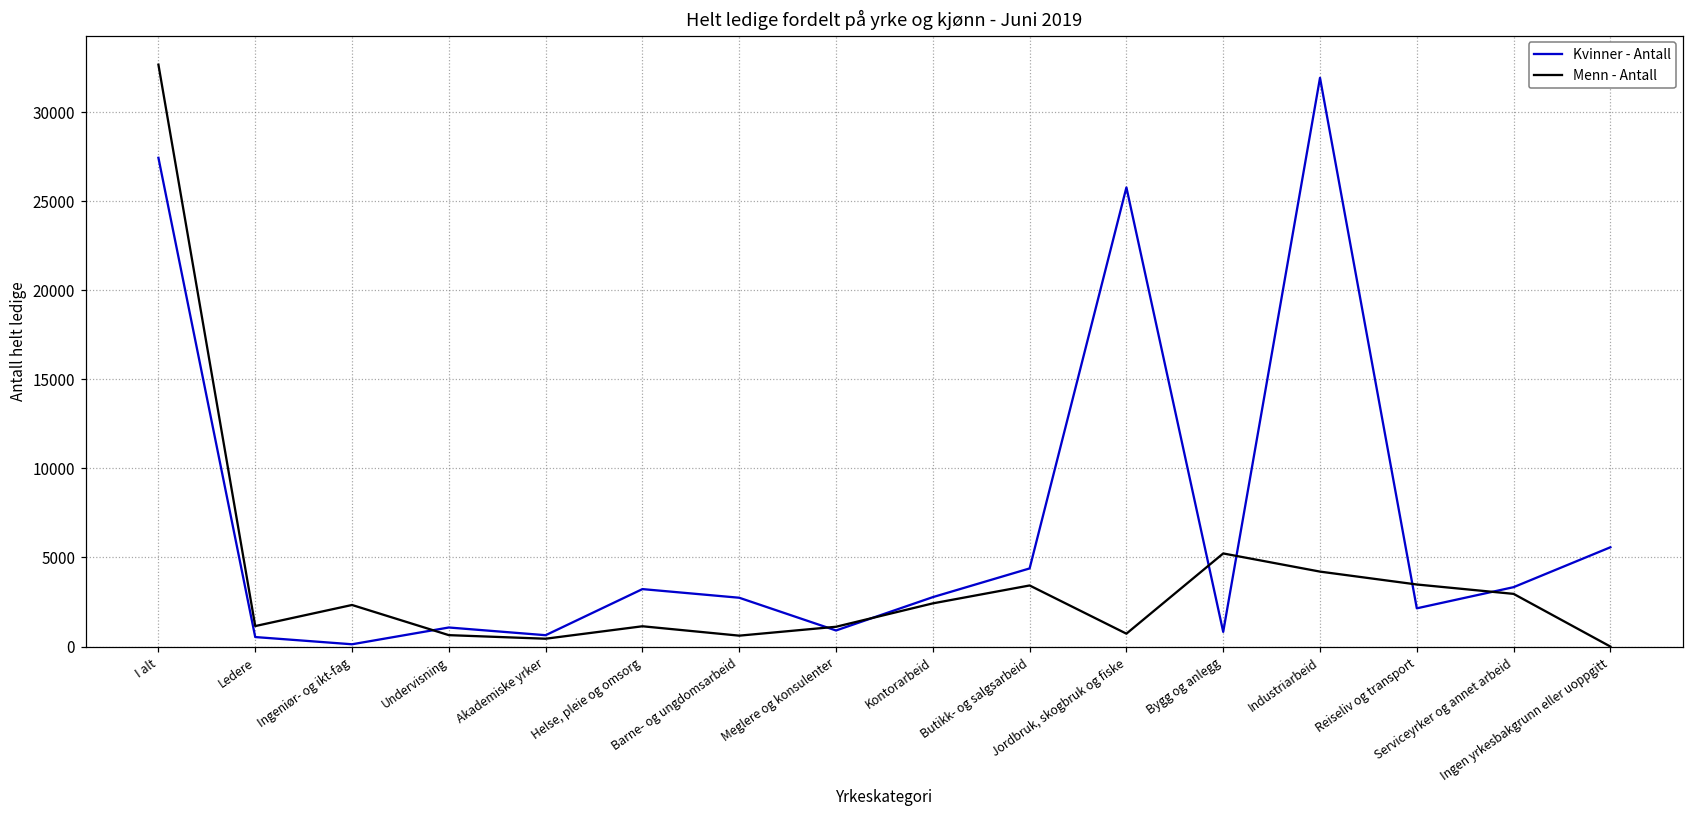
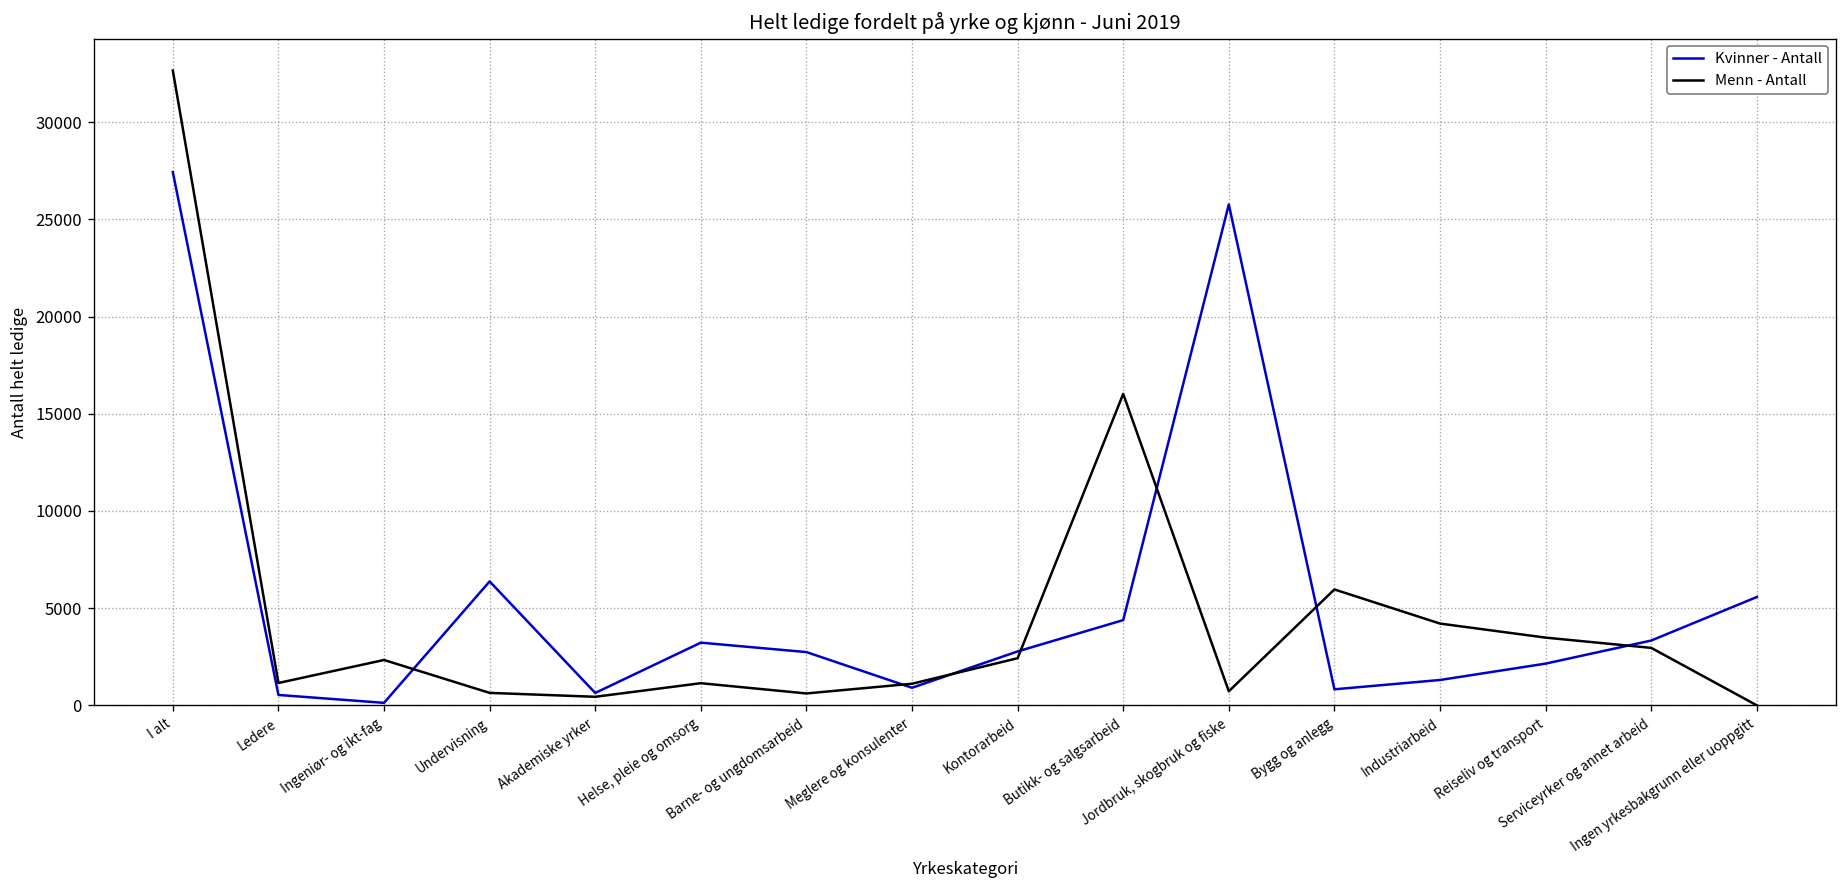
  {
    "Kvinner - Antall": {
      "I alt": 27400,
      "Ledere": 500,
      "Ingeniør- og ikt-fag": 100,
-     "Undervisning": 1100,
+     "Undervisning": 6400,
      "Akademiske yrker": 600,
      "Helse, pleie og omsorg": 3200,
      "Barne- og ungdomsarbeid": 2700,
      "Meglere og konsulenter": 900,
      "Kontorarbeid": 2800,
      "Butikk- og salgsarbeid": 4400,
      "Jordbruk, skogbruk og fiske": 25800,
      "Bygg og anlegg": 800,
-     "Industriarbeid": 31900,
+     "Industriarbeid": 1300,
      "Reiseliv og transport": 2100,
      "Serviceyrker og annet arbeid": 3300,
      "Ingen yrkesbakgrunn eller uoppgitt": 5600
    },
    "Menn - Antall": {
      "I alt": 32700,
      "Ledere": 1200,
      "Ingeniør- og ikt-fag": 2300,
      "Undervisning": 600,
      "Akademiske yrker": 400,
      "Helse, pleie og omsorg": 1100,
      "Barne- og ungdomsarbeid": 600,
      "Meglere og konsulenter": 1100,
      "Kontorarbeid": 2400,
-     "Butikk- og salgsarbeid": 3400,
+     "Butikk- og salgsarbeid": 16000,
      "Jordbruk, skogbruk og fiske": 700,
-     "Bygg og anlegg": 5200,
+     "Bygg og anlegg": 6000,
      "Industriarbeid": 4200,
      "Reiseliv og transport": 3500,
      "Serviceyrker og annet arbeid": 3000,
      "Ingen yrkesbakgrunn eller uoppgitt": 0
    }
  }
